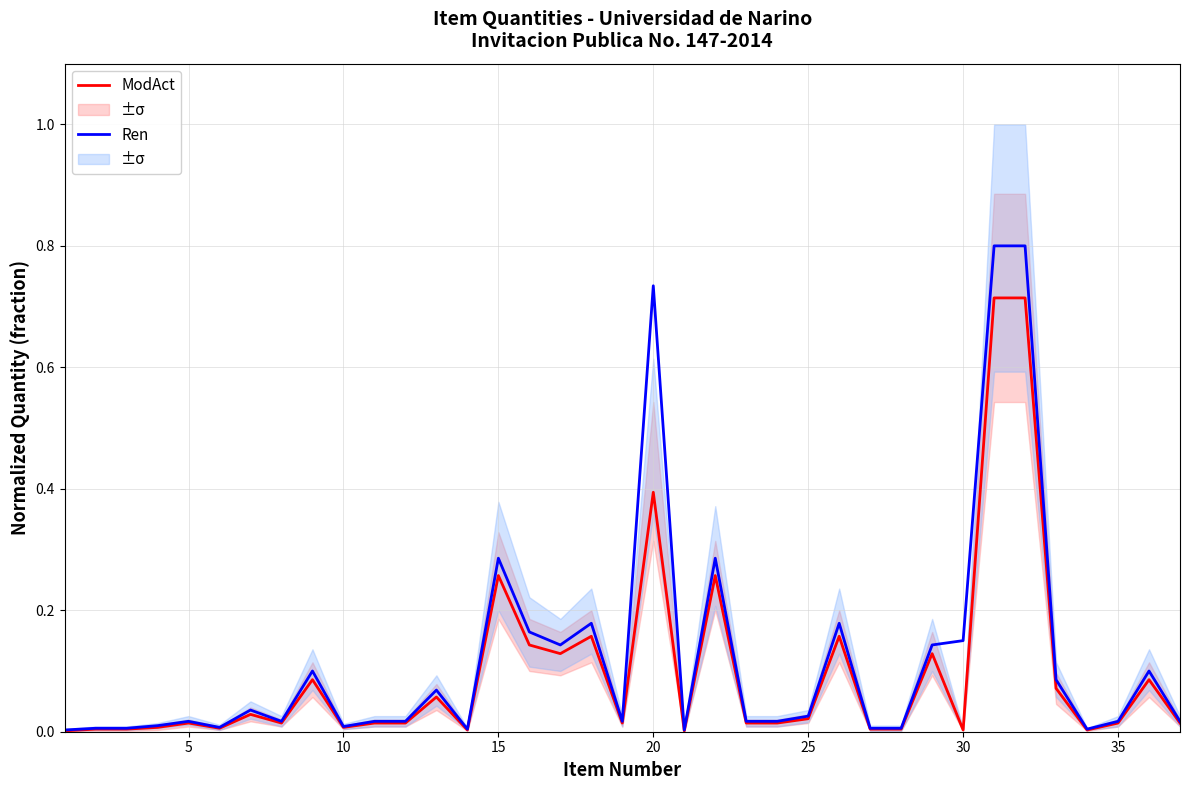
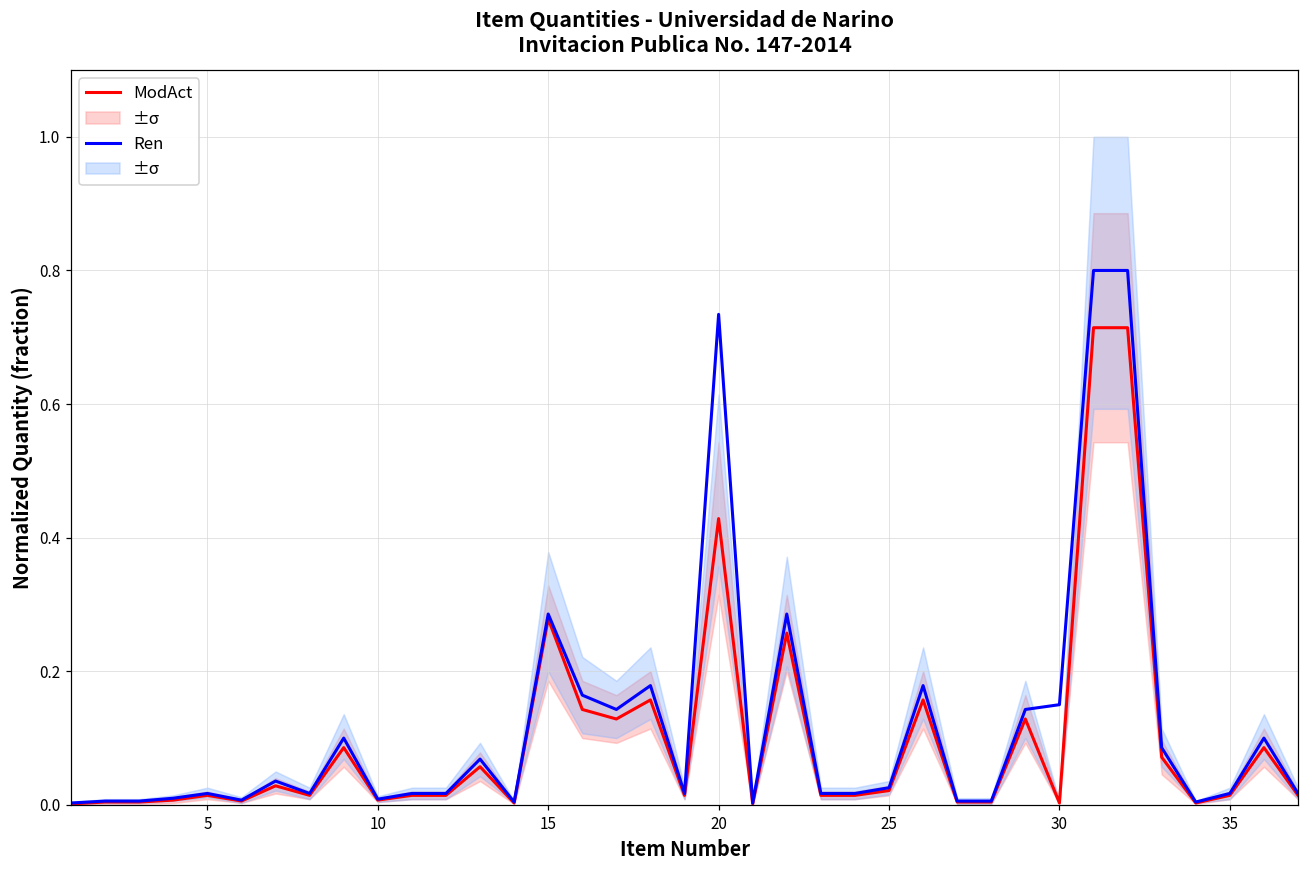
  {
    "ModAct": {
-     "15": 0.26,
-     "20": 0.39,
+     "15": 0.28,
+     "20": 0.43,
      "25": 0.02
    },
    "Ren": {
      "15": 0.29,
      "20": 0.73,
      "30": 0.15
    }
  }
